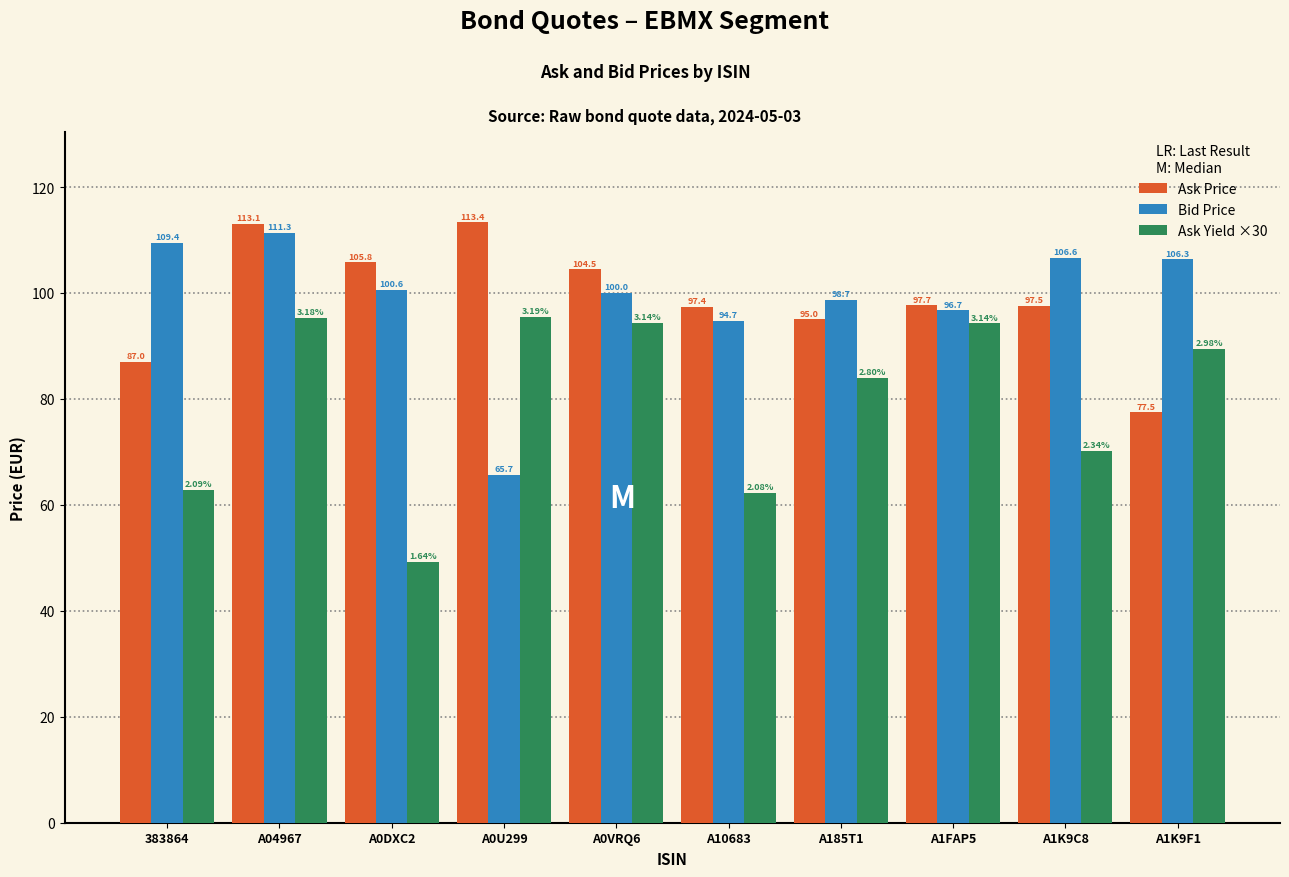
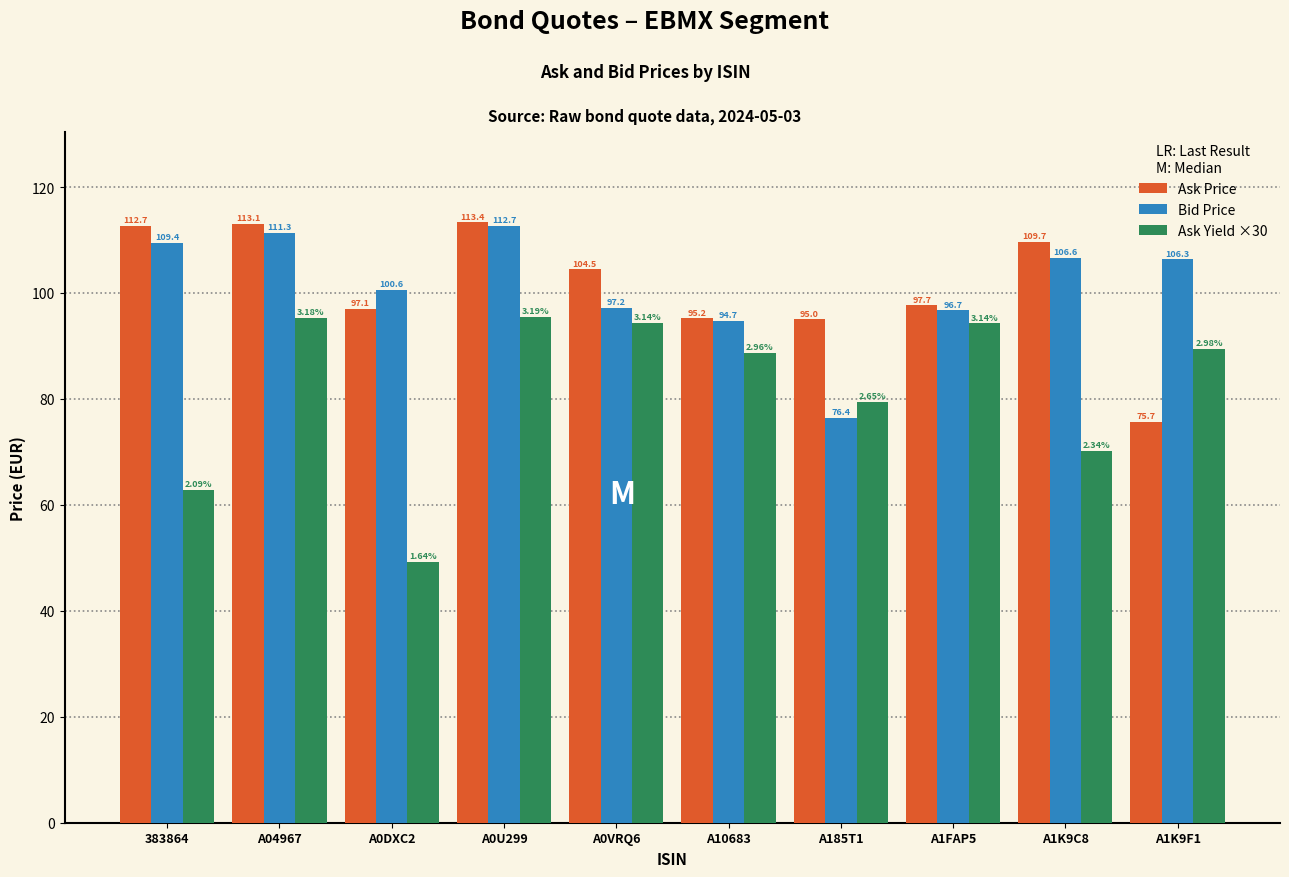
  {
    "Ask Price": {
-     "383864": "87.0",
+     "383864": "112.7",
      "A04967": "113.1",
-     "A0DXC2": "105.8",
+     "A0DXC2": "97.1",
      "A0U299": "113.4",
      "A0VRQ6": "104.5",
-     "A10683": "97.4",
+     "A10683": "95.2",
      "A185T1": "95.0",
      "A1FAP5": "97.7",
-     "A1K9C8": "97.5",
-     "A1K9F1": "77.5"
+     "A1K9C8": "109.7",
+     "A1K9F1": "75.7"
    },
    "Bid Price": {
      "383864": "109.4",
      "A04967": "111.3",
      "A0DXC2": "100.6",
-     "A0U299": "65.7",
-     "A0VRQ6": "100.0",
+     "A0U299": "112.7",
+     "A0VRQ6": "97.2",
      "A10683": "94.7",
-     "A185T1": "98.7",
+     "A185T1": "76.4",
      "A1FAP5": "96.7",
      "A1K9C8": "106.6",
      "A1K9F1": "106.3"
    },
    "Ask Yield ×30": {
-     "A10683": "2.08%",
-     "A185T1": "2.80%"
+     "A10683": "2.96%",
+     "A185T1": "2.65%"
    }
  }
